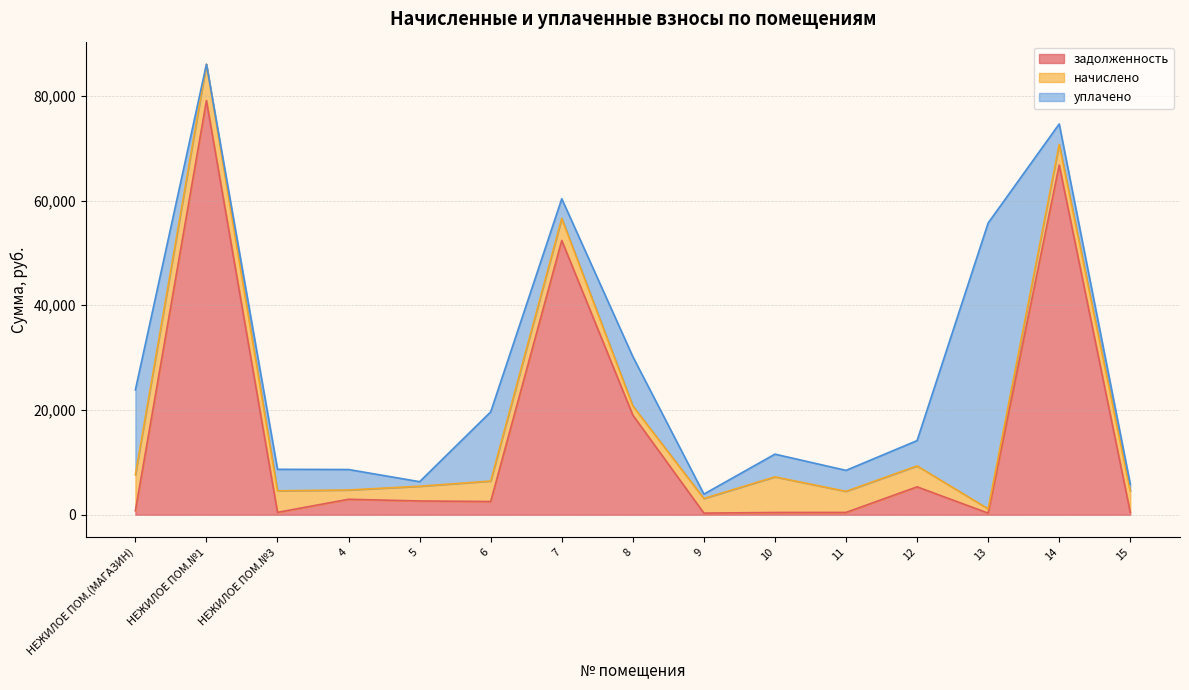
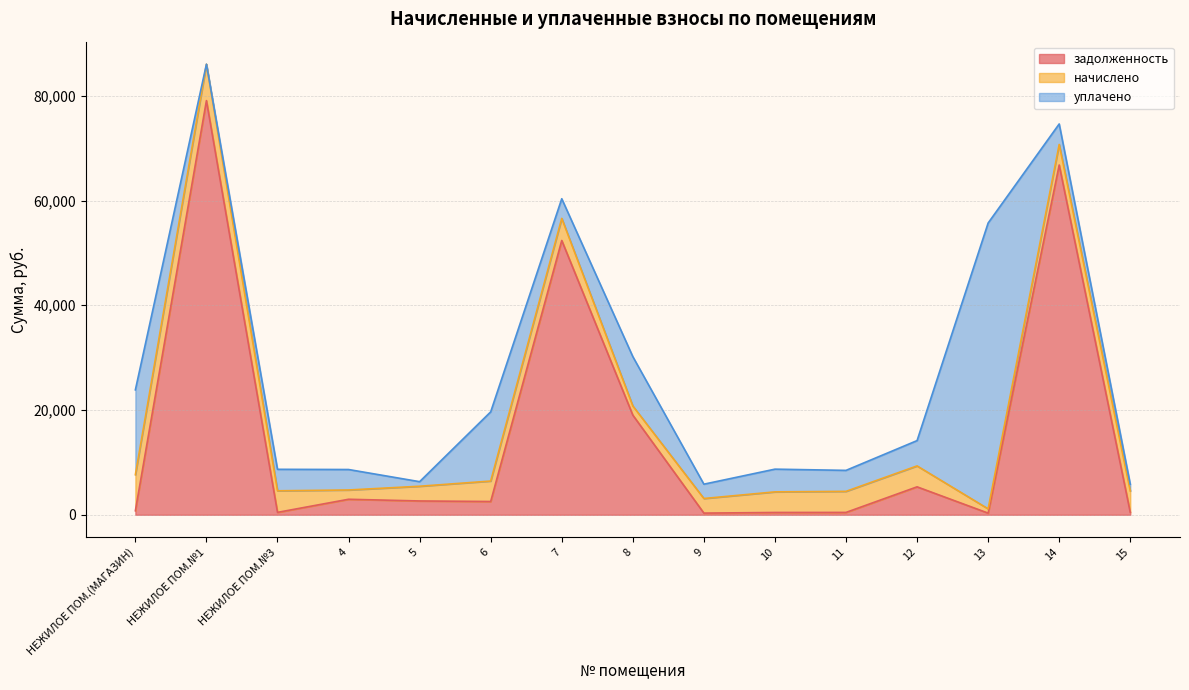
  {
    "задолженность": {
      "НЕЖИЛОЕ ПОМ.(МАГАЗИН)": "1,000",
      "НЕЖИЛОЕ ПОМ.№1": "79,000",
      "НЕЖИЛОЕ ПОМ.№3": "0",
      "4": "3,000",
      "5": "3,000",
      "6": "3,000",
      "7": "52,000",
      "8": "19,000",
      "9": "0",
      "10": "0",
      "11": "0",
      "12": "5,000",
      "13": "0",
      "14": "67,000",
      "15": "0"
    },
    "начислено": {
      "НЕЖИЛОЕ ПОМ.(МАГАЗИН)": "7,000",
      "НЕЖИЛОЕ ПОМ.№3": "4,000",
      "4": "2,000",
      "5": "3,000",
      "6": "4,000",
      "7": "4,000",
      "8": "2,000",
      "9": "3,000",
-     "10": "7,000",
+     "10": "4,000",
      "11": "4,000",
      "12": "4,000",
      "13": "1,000",
      "14": "4,000",
      "15": "4,000"
    },
    "уплачено": {
      "НЕЖИЛОЕ ПОМ.(МАГАЗИН)": "16,000",
      "НЕЖИЛОЕ ПОМ.№3": "4,000",
      "4": "4,000",
      "5": "1,000",
      "6": "13,000",
      "7": "4,000",
      "8": "9,000",
-     "9": "1,000",
+     "9": "3,000",
      "10": "4,000",
      "11": "4,000",
      "12": "5,000",
      "13": "55,000",
      "14": "4,000",
      "15": "1,000"
    }
  }
